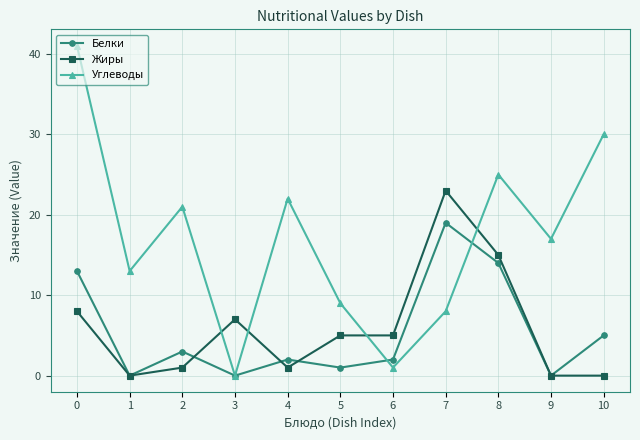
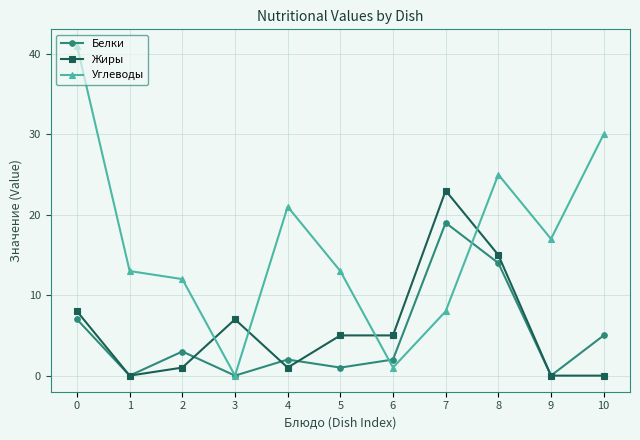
  {
    "Белки": {
-     "0": 13,
+     "0": 7,
      "2": 3,
      "4": 2,
      "5": 1,
      "6": 2,
      "7": 19,
      "8": 14,
      "10": 5
    },
    "Жиры": {
      "0": 8,
      "2": 1,
      "3": 7,
      "4": 1,
      "5": 5,
      "6": 5,
      "7": 23,
      "8": 15,
      "10": 0
    },
    "Углеводы": {
      "1": 13,
-     "2": 21,
-     "4": 22,
-     "5": 9,
+     "2": 12,
+     "4": 21,
+     "5": 13,
      "6": 1,
      "7": 8,
      "8": 25,
      "9": 17,
      "10": 30
    }
  }
